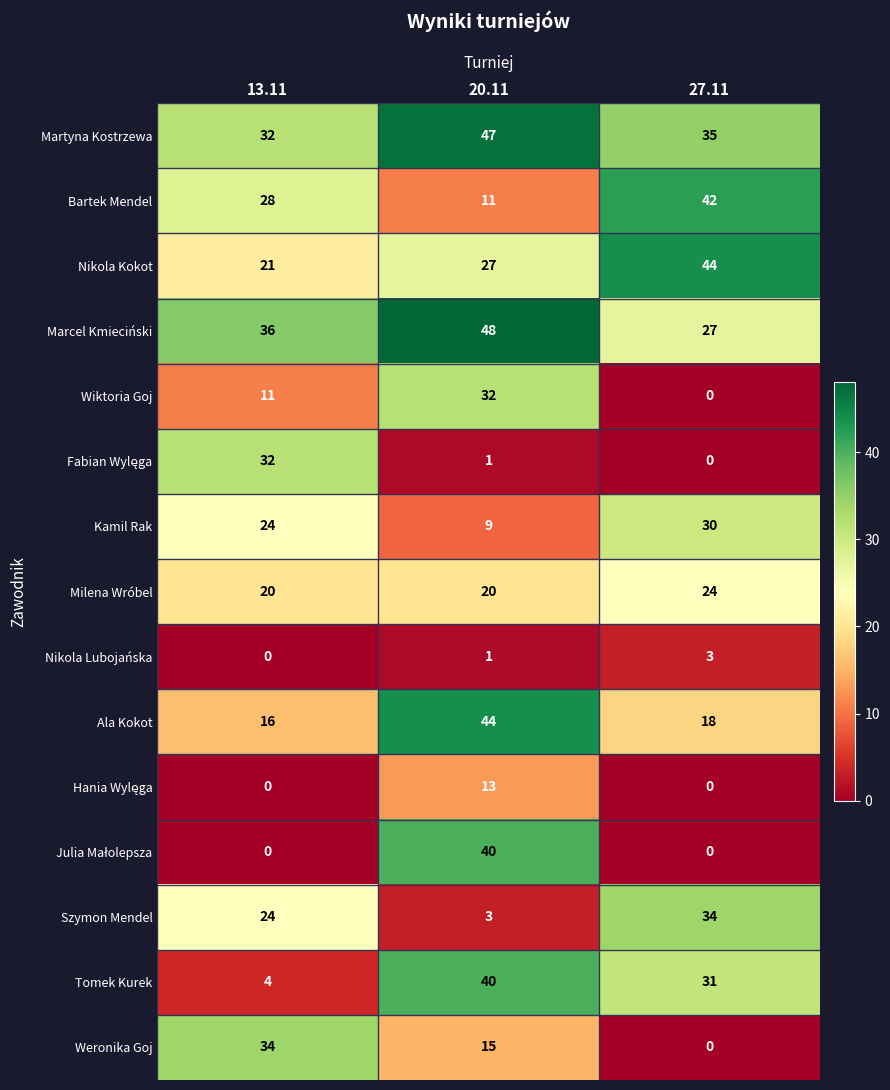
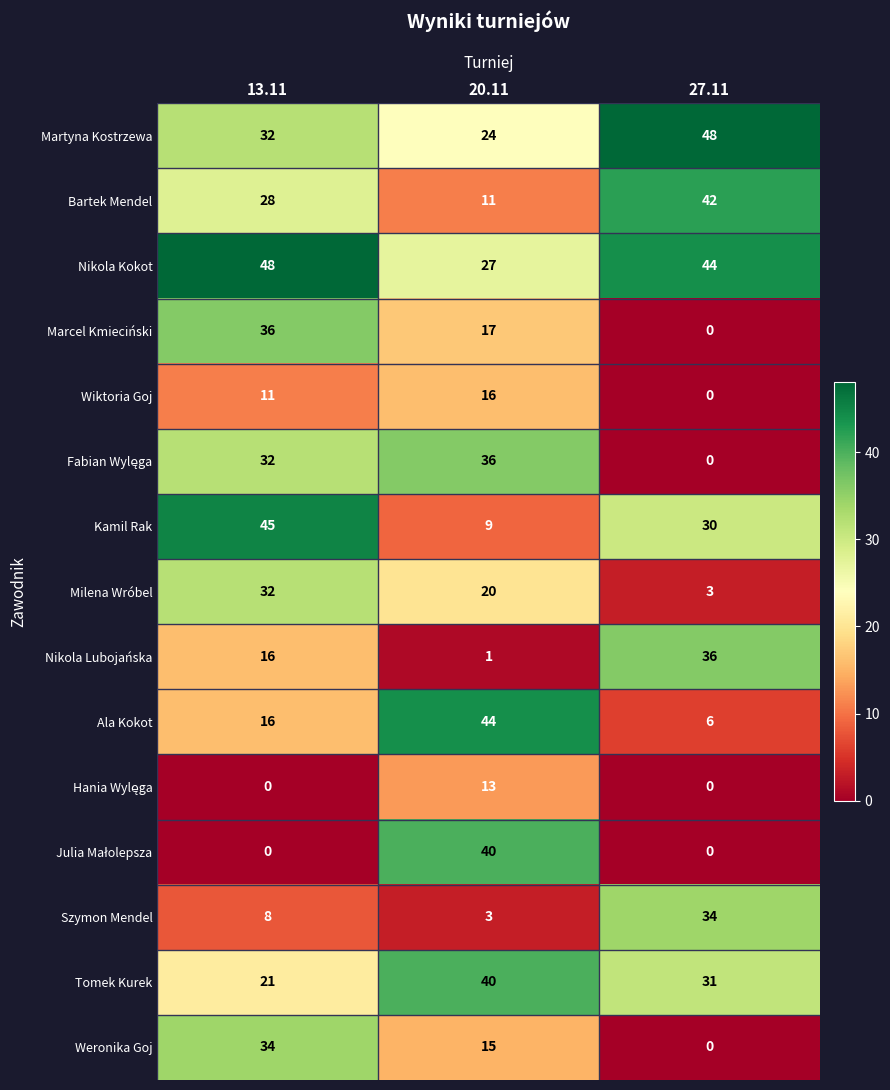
  {
    "Martyna Kostrzewa": {
      "13.11": 32,
-     "20.11": 47,
-     "27.11": 35
+     "20.11": 24,
+     "27.11": 48
    },
    "Bartek Mendel": {
      "13.11": 28,
      "20.11": 11,
      "27.11": 42
    },
    "Nikola Kokot": {
-     "13.11": 21,
+     "13.11": 48,
      "20.11": 27,
      "27.11": 44
    },
    "Marcel Kmieciński": {
      "13.11": 36,
-     "20.11": 48,
-     "27.11": 27
+     "20.11": 17,
+     "27.11": 0
    },
    "Wiktoria Goj": {
      "13.11": 11,
-     "20.11": 32,
+     "20.11": 16,
      "27.11": 0
    },
    "Fabian Wylęga": {
      "13.11": 32,
-     "20.11": 1,
+     "20.11": 36,
      "27.11": 0
    },
    "Kamil Rak": {
-     "13.11": 24,
+     "13.11": 45,
      "20.11": 9,
      "27.11": 30
    },
    "Milena Wróbel": {
-     "13.11": 20,
+     "13.11": 32,
      "20.11": 20,
-     "27.11": 24
+     "27.11": 3
    },
    "Nikola Lubojańska": {
-     "13.11": 0,
+     "13.11": 16,
      "20.11": 1,
-     "27.11": 3
+     "27.11": 36
    },
    "Ala Kokot": {
      "13.11": 16,
      "20.11": 44,
-     "27.11": 18
+     "27.11": 6
    },
    "Hania Wylęga": {
      "13.11": 0,
      "20.11": 13,
      "27.11": 0
    },
    "Julia Małolepsza": {
      "13.11": 0,
      "20.11": 40,
      "27.11": 0
    },
    "Szymon Mendel": {
-     "13.11": 24,
+     "13.11": 8,
      "20.11": 3,
      "27.11": 34
    },
    "Tomek Kurek": {
-     "13.11": 4,
+     "13.11": 21,
      "20.11": 40,
      "27.11": 31
    },
    "Weronika Goj": {
      "13.11": 34,
      "20.11": 15,
      "27.11": 0
    }
  }
